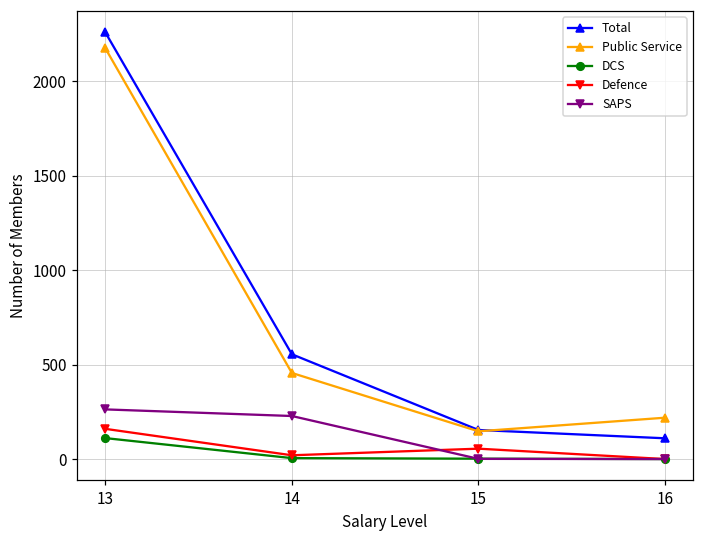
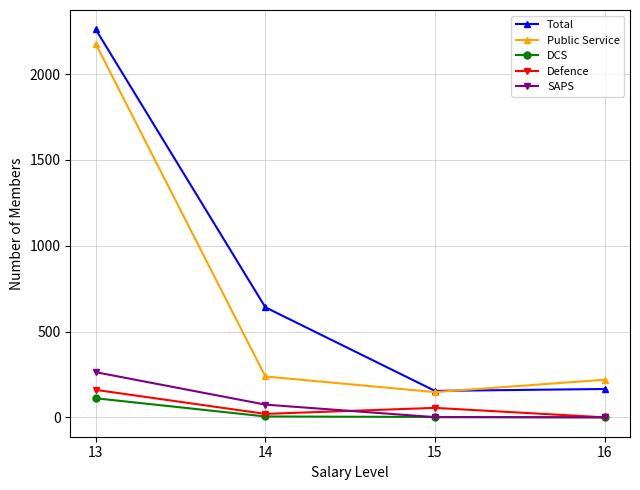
  {
    "Total": {
      "13": 2260,
-     "14": 560,
-     "16": 110
+     "14": 640,
+     "16": 170
    },
    "Public Service": {
      "13": 2180,
-     "14": 460,
+     "14": 240,
      "16": 220
    },
    "DCS": {
      "13": 110,
      "14": 10
    },
    "Defence": {
      "13": 160,
      "14": 20,
      "15": 60
    },
    "SAPS": {
      "13": 260,
-     "14": 230
+     "14": 70
    }
  }
